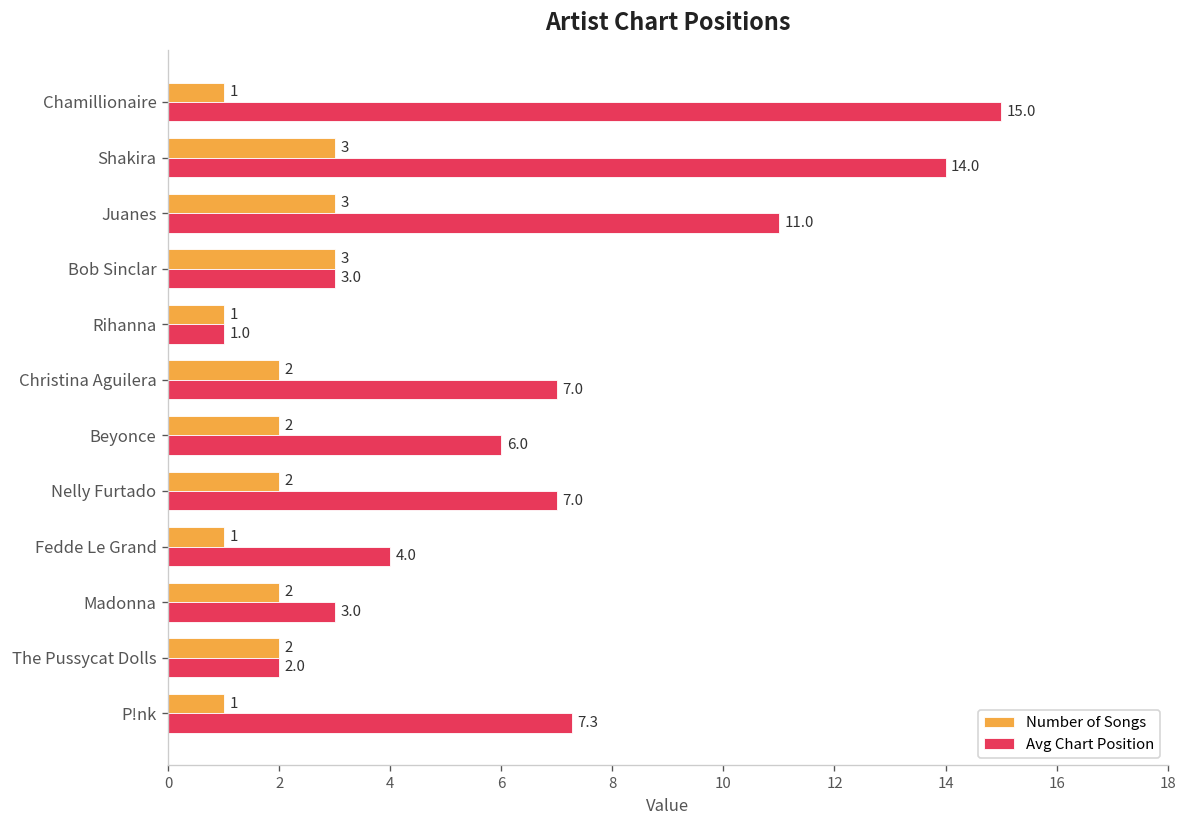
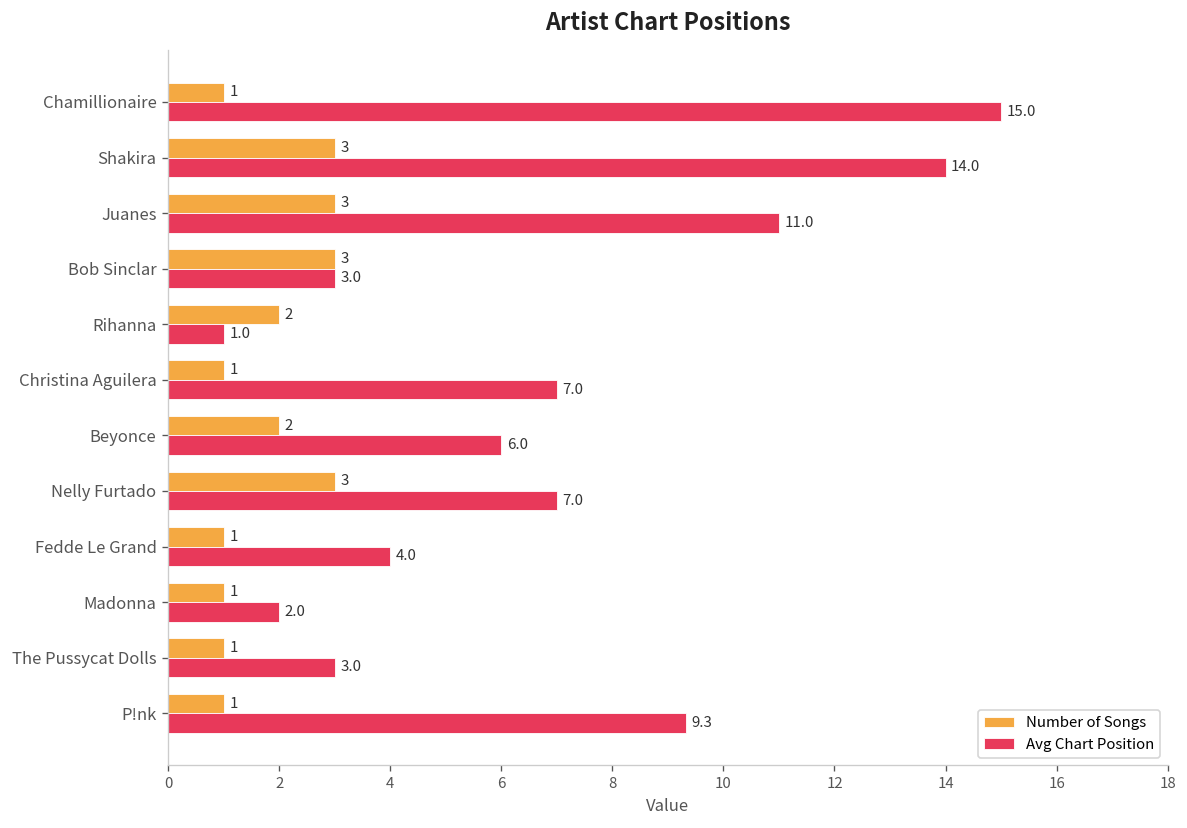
  {
    "Number of Songs": {
      "Chamillionaire": 1,
      "Shakira": 3,
      "Juanes": 3,
      "Bob Sinclar": 3,
-     "Rihanna": 1,
-     "Christina Aguilera": 2,
+     "Rihanna": 2,
+     "Christina Aguilera": 1,
      "Beyonce": 2,
-     "Nelly Furtado": 2,
+     "Nelly Furtado": 3,
      "Fedde Le Grand": 1,
-     "Madonna": 2,
-     "The Pussycat Dolls": 2,
+     "Madonna": 1,
+     "The Pussycat Dolls": 1,
      "P!nk": 1
    },
    "Avg Chart Position": {
      "Chamillionaire": 15.0,
      "Shakira": 14.0,
      "Juanes": 11.0,
      "Bob Sinclar": 3.0,
      "Rihanna": 1.0,
      "Christina Aguilera": 7.0,
      "Beyonce": 6.0,
      "Nelly Furtado": 7.0,
      "Fedde Le Grand": 4.0,
-     "Madonna": 3.0,
-     "The Pussycat Dolls": 2.0,
-     "P!nk": 7.3
+     "Madonna": 2.0,
+     "The Pussycat Dolls": 3.0,
+     "P!nk": 9.3
    }
  }
